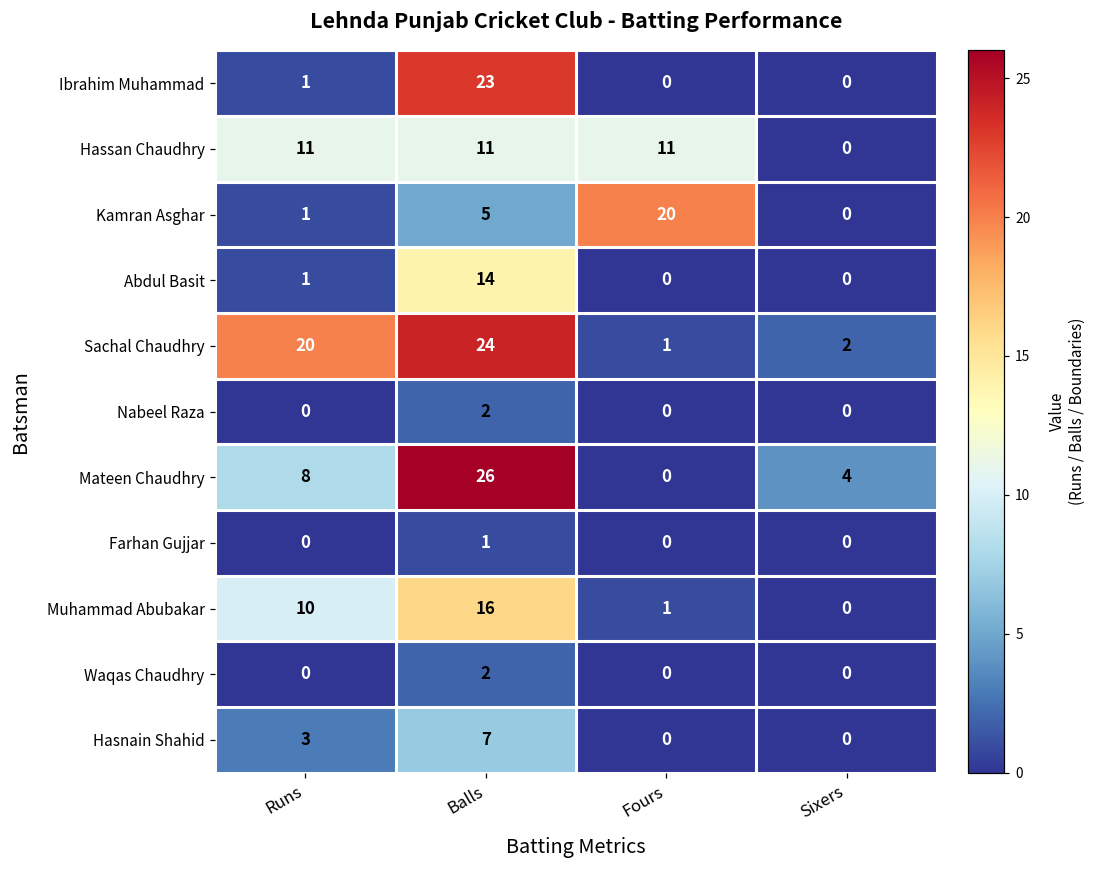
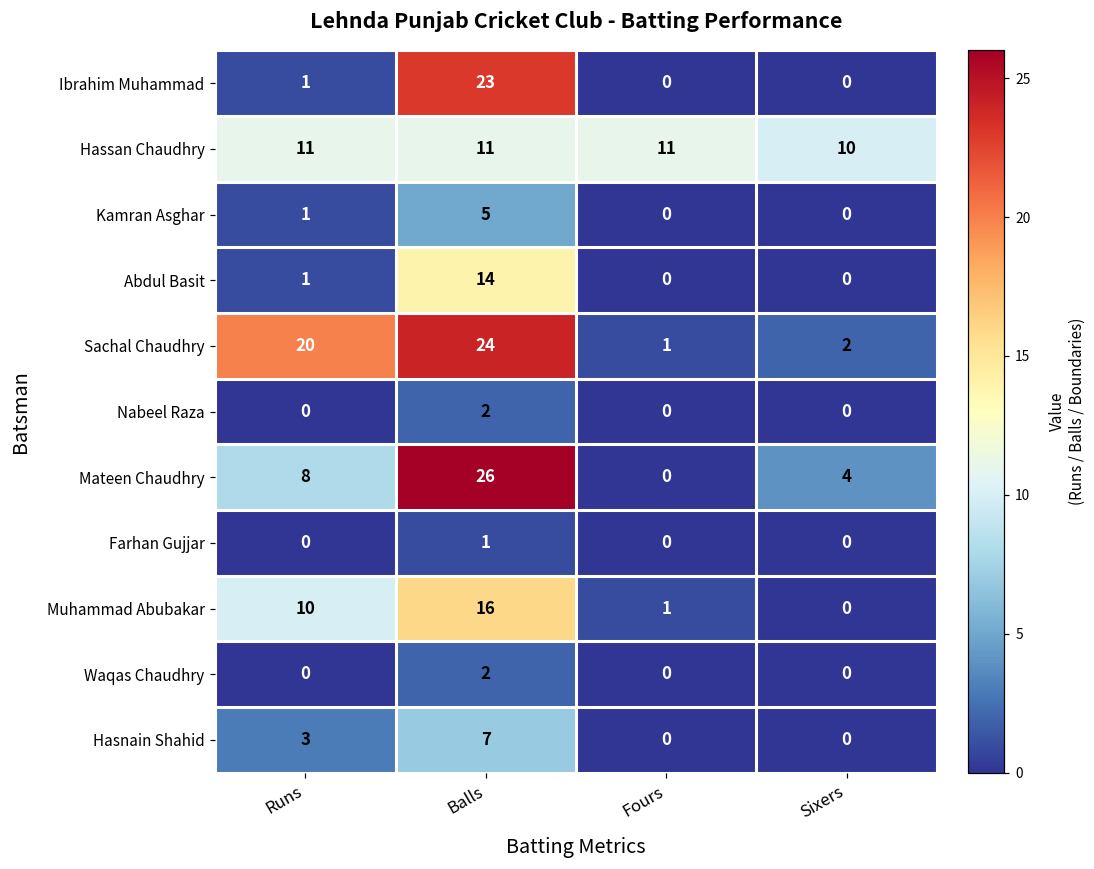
  {
    "Ibrahim Muhammad": {
      "Runs": 1,
      "Balls": 23,
      "Fours": 0,
      "Sixers": 0
    },
    "Hassan Chaudhry": {
      "Runs": 11,
      "Balls": 11,
      "Fours": 11,
-     "Sixers": 0
+     "Sixers": 10
    },
    "Kamran Asghar": {
      "Runs": 1,
      "Balls": 5,
-     "Fours": 20,
+     "Fours": 0,
      "Sixers": 0
    },
    "Abdul Basit": {
      "Runs": 1,
      "Balls": 14,
      "Fours": 0,
      "Sixers": 0
    },
    "Sachal Chaudhry": {
      "Runs": 20,
      "Balls": 24,
      "Fours": 1,
      "Sixers": 2
    },
    "Nabeel Raza": {
      "Runs": 0,
      "Balls": 2,
      "Fours": 0,
      "Sixers": 0
    },
    "Mateen Chaudhry": {
      "Runs": 8,
      "Balls": 26,
      "Fours": 0,
      "Sixers": 4
    },
    "Farhan Gujjar": {
      "Runs": 0,
      "Balls": 1,
      "Fours": 0,
      "Sixers": 0
    },
    "Muhammad Abubakar": {
      "Runs": 10,
      "Balls": 16,
      "Fours": 1,
      "Sixers": 0
    },
    "Waqas Chaudhry": {
      "Runs": 0,
      "Balls": 2,
      "Fours": 0,
      "Sixers": 0
    },
    "Hasnain Shahid": {
      "Runs": 3,
      "Balls": 7,
      "Fours": 0,
      "Sixers": 0
    }
  }
